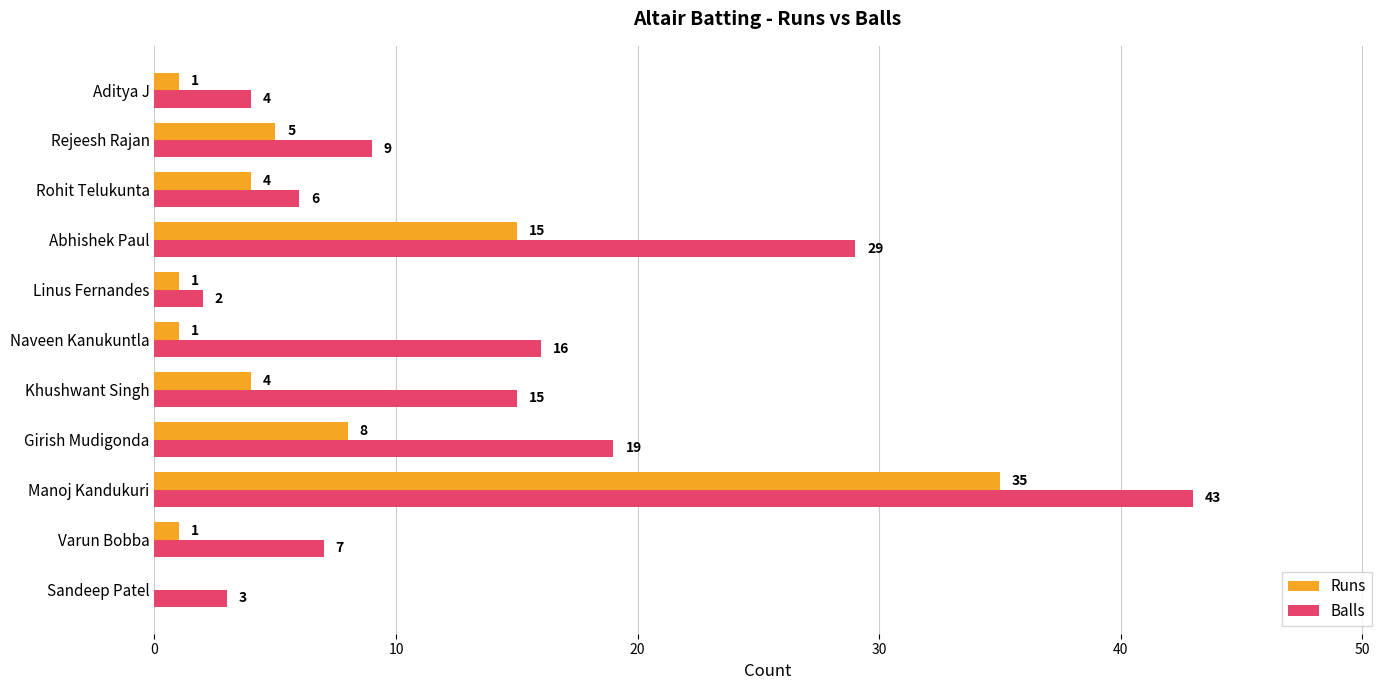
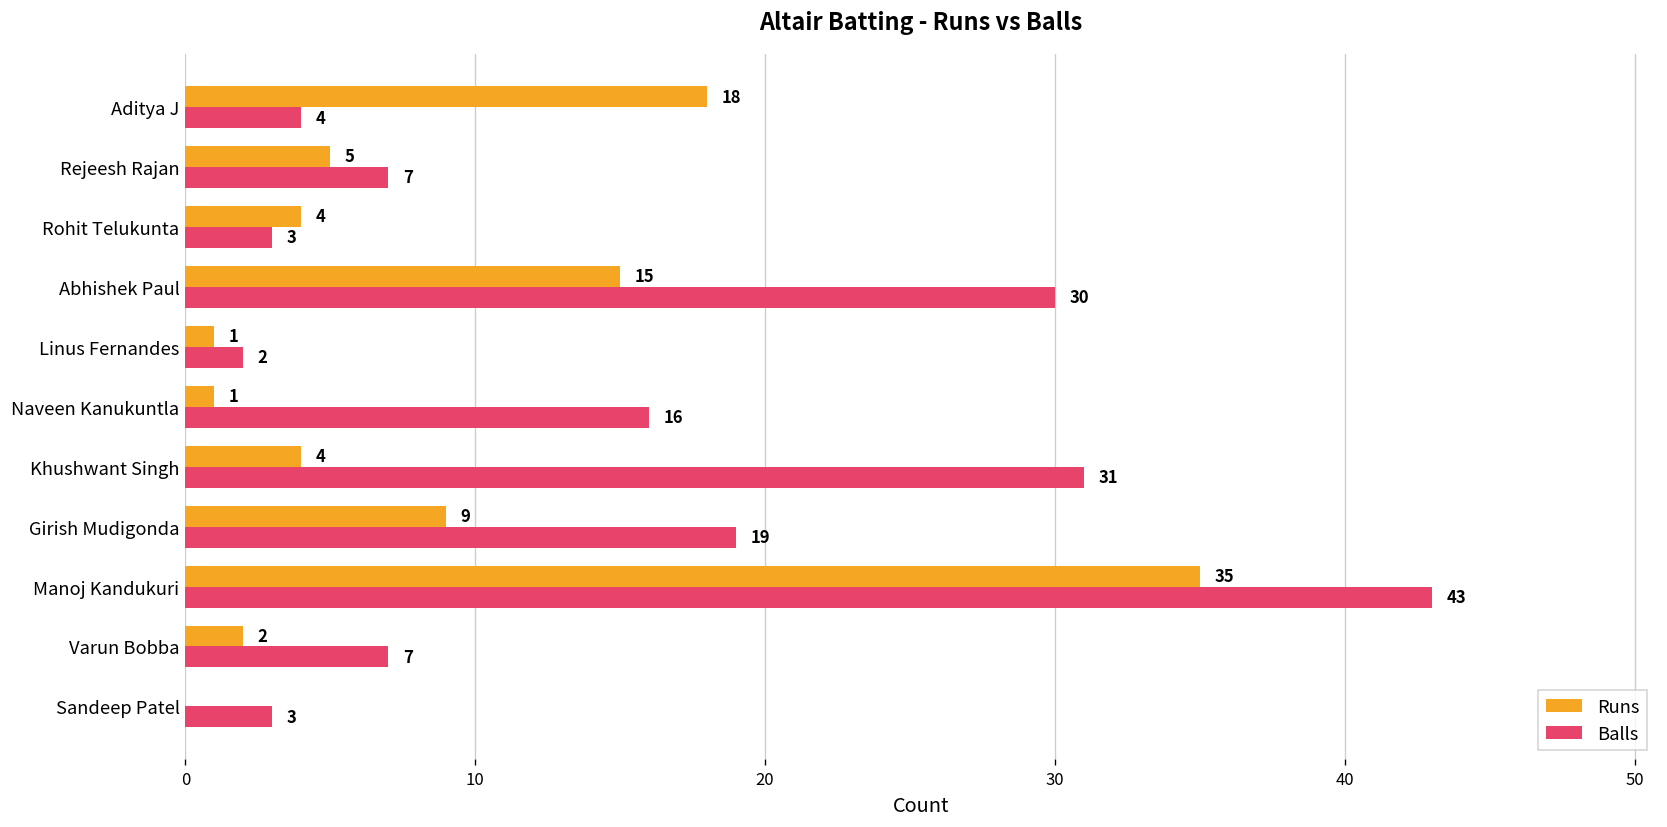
  {
    "Runs": {
-     "Aditya J": 1,
+     "Aditya J": 18,
      "Rejeesh Rajan": 5,
      "Rohit Telukunta": 4,
      "Abhishek Paul": 15,
      "Linus Fernandes": 1,
      "Naveen Kanukuntla": 1,
      "Khushwant Singh": 4,
-     "Girish Mudigonda": 8,
+     "Girish Mudigonda": 9,
      "Manoj Kandukuri": 35,
-     "Varun Bobba": 1
+     "Varun Bobba": 2
    },
    "Balls": {
      "Aditya J": 4,
-     "Rejeesh Rajan": 9,
-     "Rohit Telukunta": 6,
-     "Abhishek Paul": 29,
+     "Rejeesh Rajan": 7,
+     "Rohit Telukunta": 3,
+     "Abhishek Paul": 30,
      "Linus Fernandes": 2,
      "Naveen Kanukuntla": 16,
-     "Khushwant Singh": 15,
+     "Khushwant Singh": 31,
      "Girish Mudigonda": 19,
      "Manoj Kandukuri": 43,
      "Varun Bobba": 7,
      "Sandeep Patel": 3
    }
  }
